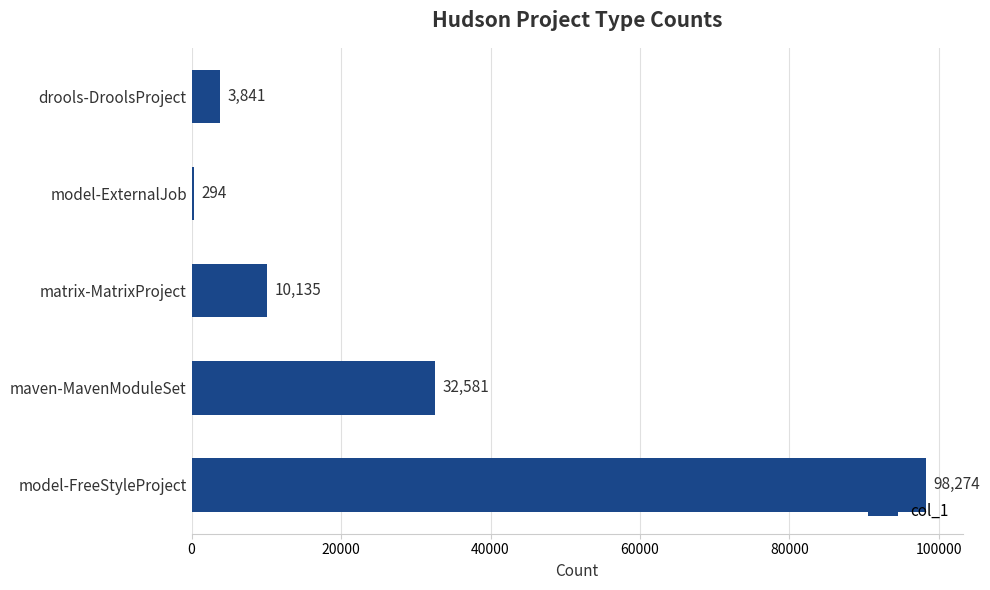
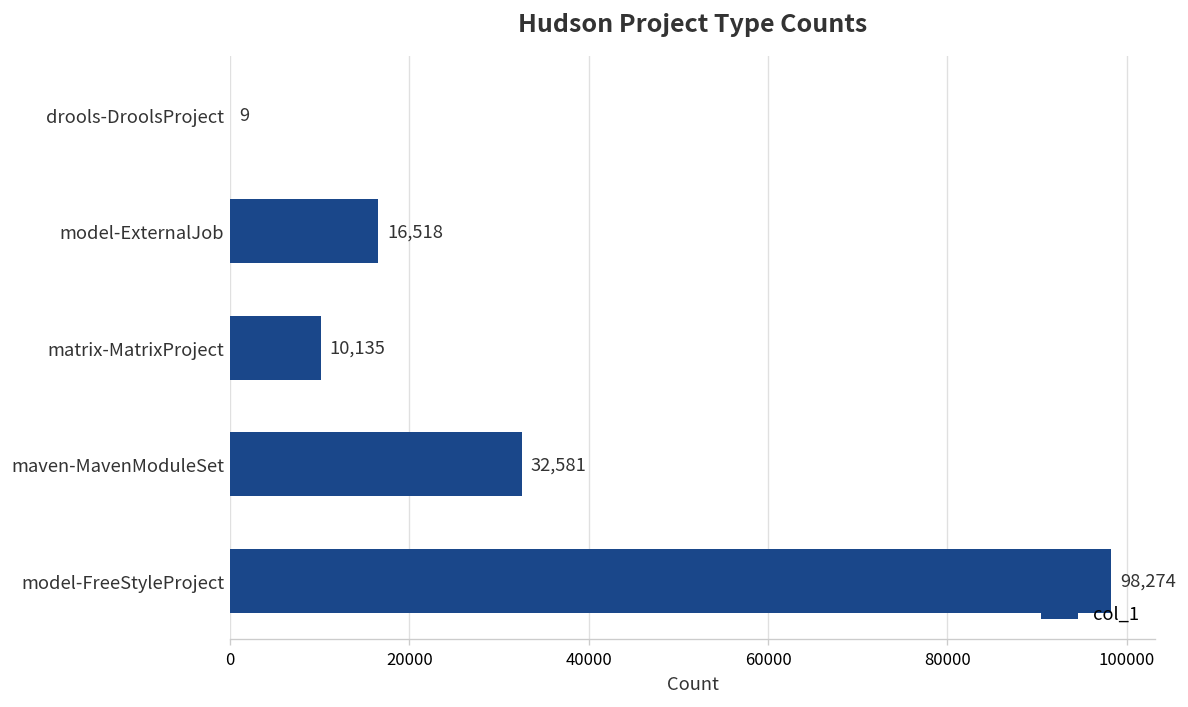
  {
-   "drools-DroolsProject": "3,841",
-   "model-ExternalJob": "294",
+   "drools-DroolsProject": "9",
+   "model-ExternalJob": "16,518",
    "matrix-MatrixProject": "10,135",
    "maven-MavenModuleSet": "32,581",
    "model-FreeStyleProject": "98,274"
  }
